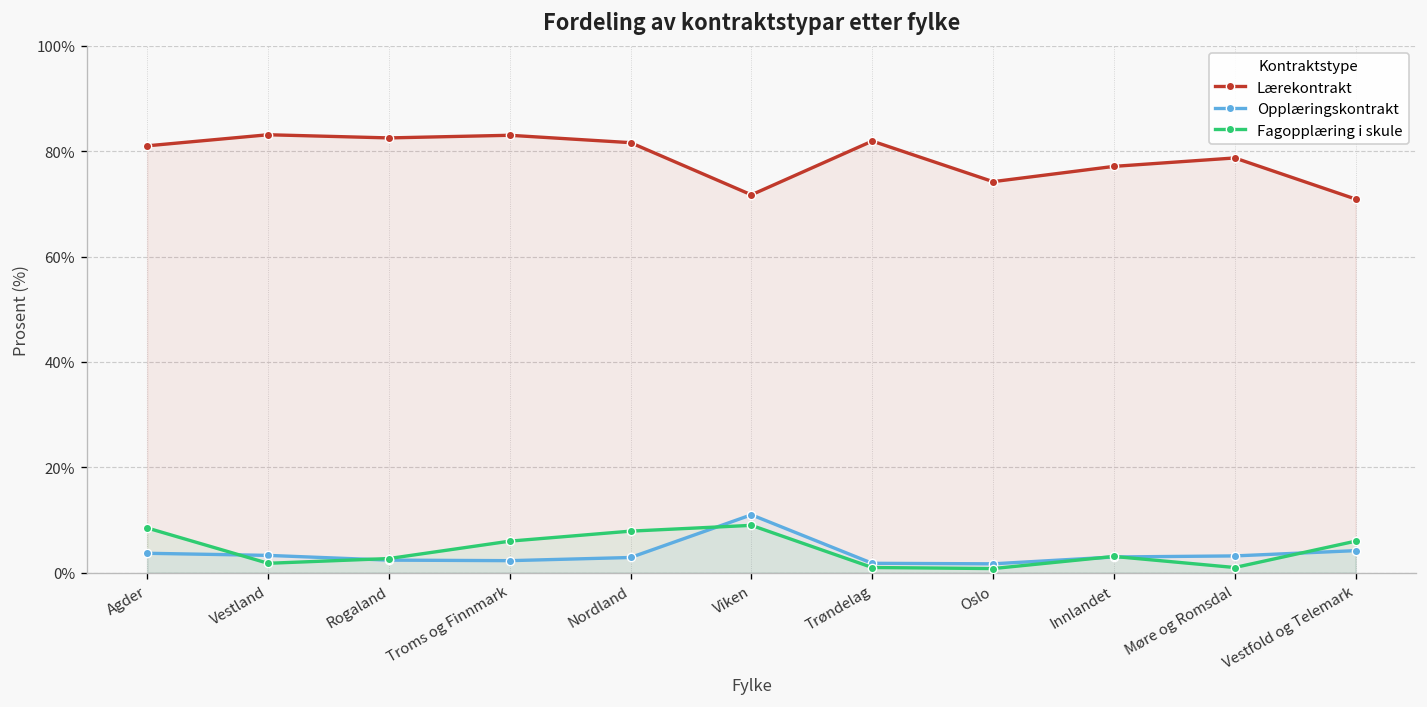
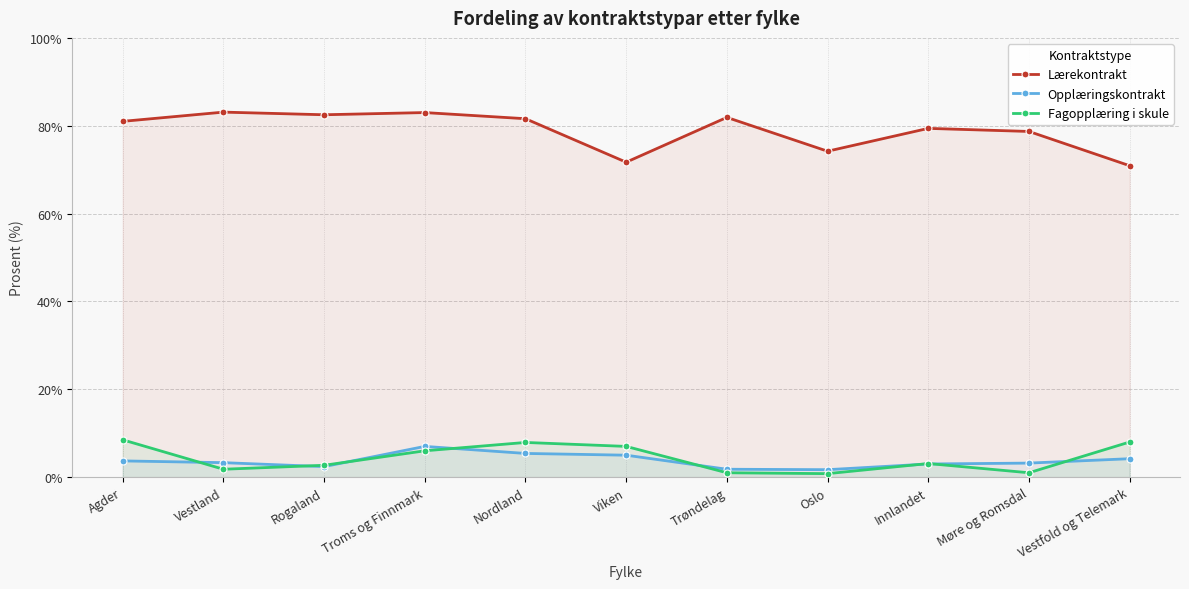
  {
    "Lærekontrakt": {
      "Agder": "81%",
      "Vestland": "83%",
      "Rogaland": "83%",
      "Troms og Finnmark": "83%",
      "Nordland": "82%",
      "Viken": "72%",
      "Trøndelag": "82%",
      "Oslo": "74%",
-     "Innlandet": "77%",
+     "Innlandet": "79%",
      "Møre og Romsdal": "79%",
      "Vestfold og Telemark": "71%"
    },
    "Opplæringskontrakt": {
      "Agder": "4%",
      "Vestland": "3%",
-     "Troms og Finnmark": "2%",
-     "Nordland": "3%",
-     "Viken": "11%",
+     "Troms og Finnmark": "7%",
+     "Nordland": "5%",
+     "Viken": "5%",
      "Trøndelag": "2%",
      "Oslo": "2%",
      "Møre og Romsdal": "3%",
      "Vestfold og Telemark": "4%"
    },
    "Fagopplæring i skule": {
      "Agder": "9%",
      "Vestland": "2%",
      "Troms og Finnmark": "6%",
      "Nordland": "8%",
-     "Viken": "9%",
+     "Viken": "7%",
      "Trøndelag": "1%",
      "Oslo": "1%",
      "Møre og Romsdal": "1%",
-     "Vestfold og Telemark": "6%"
+     "Vestfold og Telemark": "8%"
    }
  }
